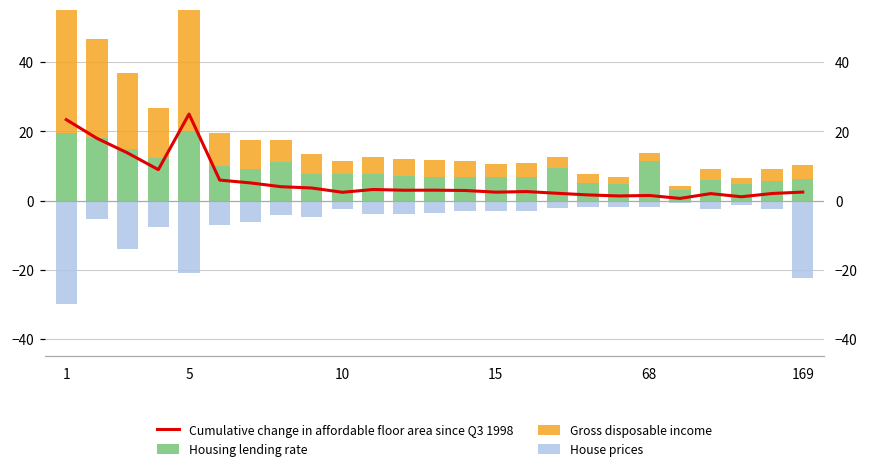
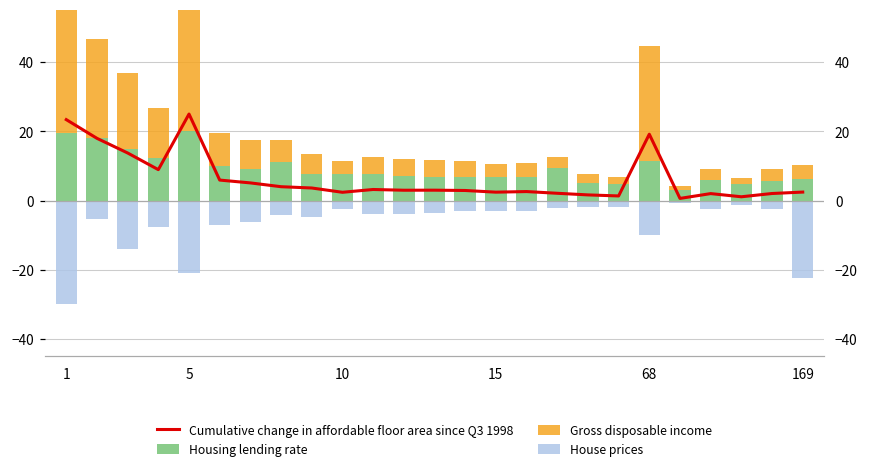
  {
    "Housing lending rate": {
      "68": 11,
      "169": 6
    },
    "Cumulative change in affordable floor area since Q3 1998": {
-     "68": 1,
+     "68": 19,
      "169": 2
    },
    "Gross disposable income": {
-     "68": 2,
+     "68": 33,
      "169": 4
    },
    "House prices": {
-     "68": -2,
+     "68": -10,
      "169": -22
    }
  }
